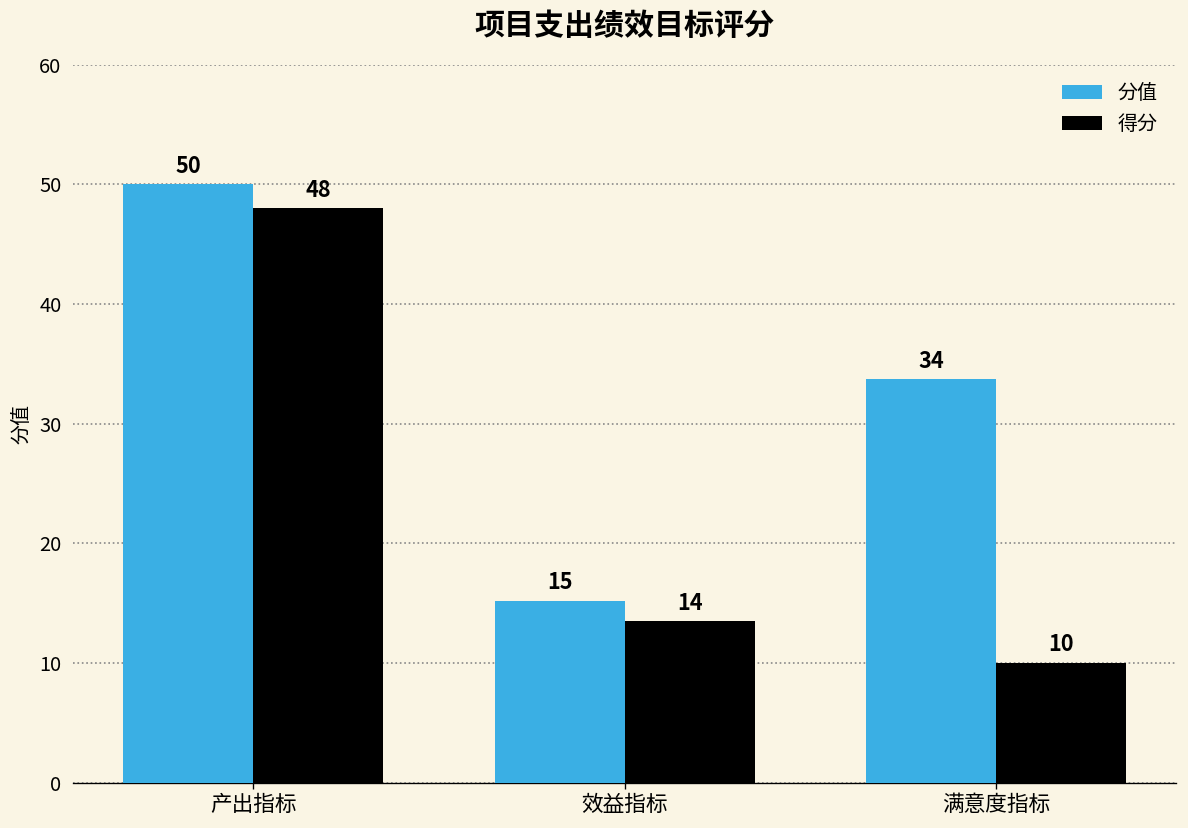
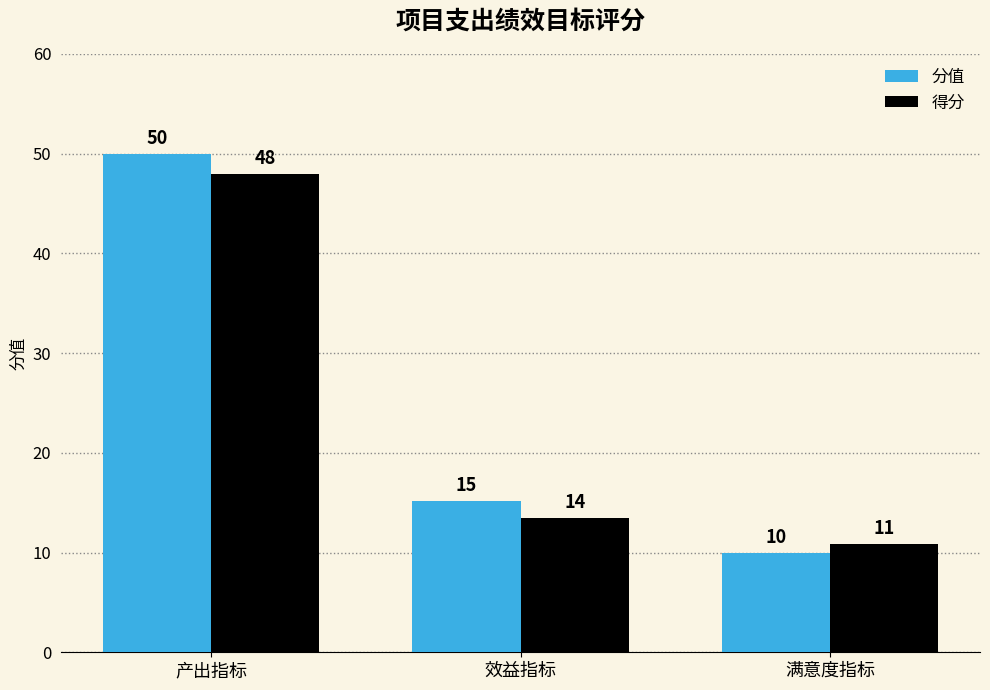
  {
    "分值": {
      "产出指标": 50,
      "效益指标": 15,
-     "满意度指标": 34
+     "满意度指标": 10
    },
    "得分": {
      "产出指标": 48,
      "效益指标": 14,
-     "满意度指标": 10
+     "满意度指标": 11
    }
  }
